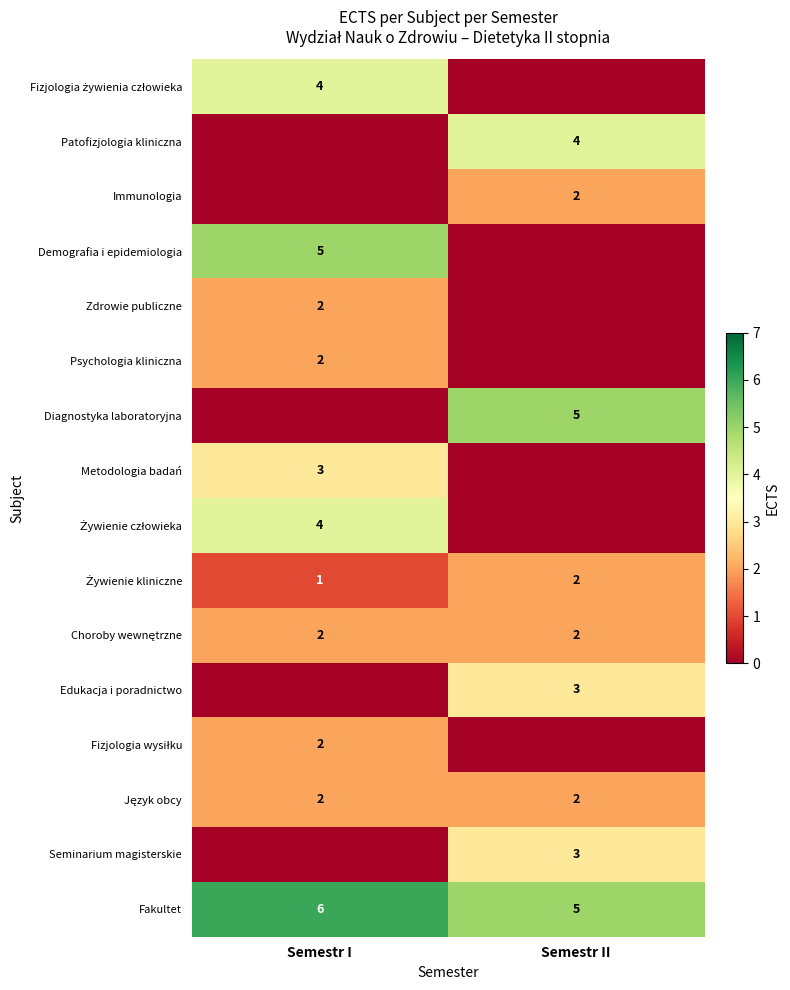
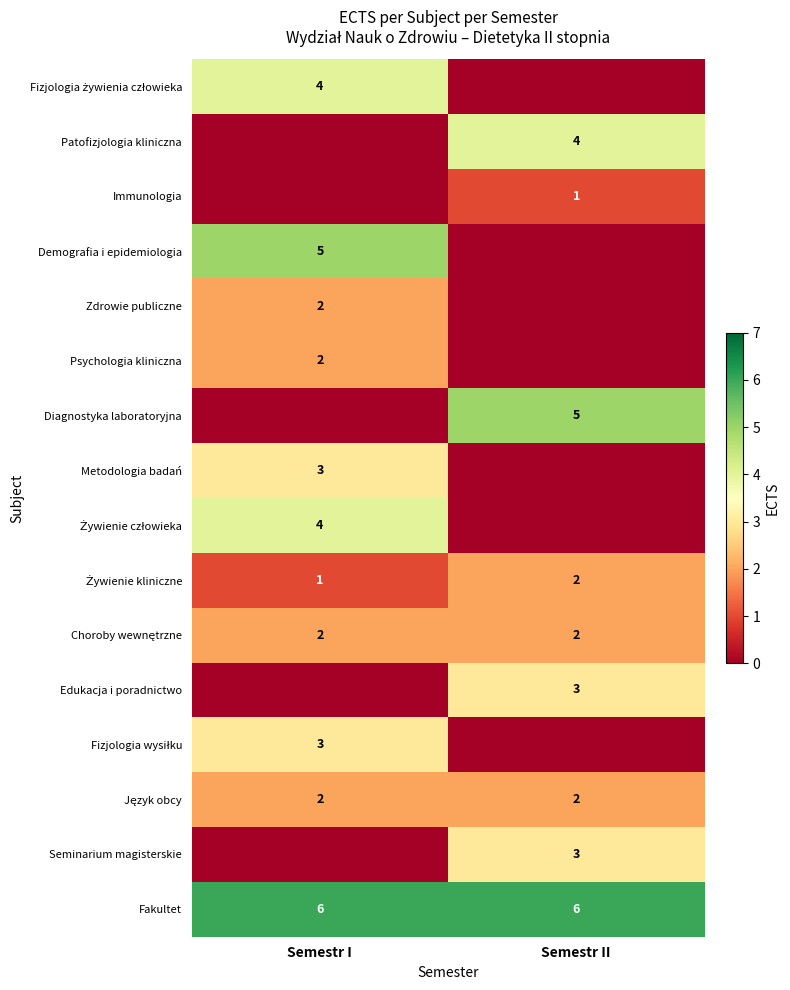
  {
    "Fizjologia żywienia człowieka": {
      "Semestr I": 4
    },
    "Patofizjologia kliniczna": {
      "Semestr II": 4
    },
    "Immunologia": {
-     "Semestr II": 2
+     "Semestr II": 1
    },
    "Demografia i epidemiologia": {
      "Semestr I": 5
    },
    "Zdrowie publiczne": {
      "Semestr I": 2
    },
    "Psychologia kliniczna": {
      "Semestr I": 2
    },
    "Diagnostyka laboratoryjna": {
      "Semestr II": 5
    },
    "Metodologia badań": {
      "Semestr I": 3
    },
    "Żywienie człowieka": {
      "Semestr I": 4
    },
    "Żywienie kliniczne": {
      "Semestr I": 1,
      "Semestr II": 2
    },
    "Choroby wewnętrzne": {
      "Semestr I": 2,
      "Semestr II": 2
    },
    "Edukacja i poradnictwo": {
      "Semestr II": 3
    },
    "Fizjologia wysiłku": {
-     "Semestr I": 2
+     "Semestr I": 3
    },
    "Język obcy": {
      "Semestr I": 2,
      "Semestr II": 2
    },
    "Seminarium magisterskie": {
      "Semestr II": 3
    },
    "Fakultet": {
      "Semestr I": 6,
-     "Semestr II": 5
+     "Semestr II": 6
    }
  }
